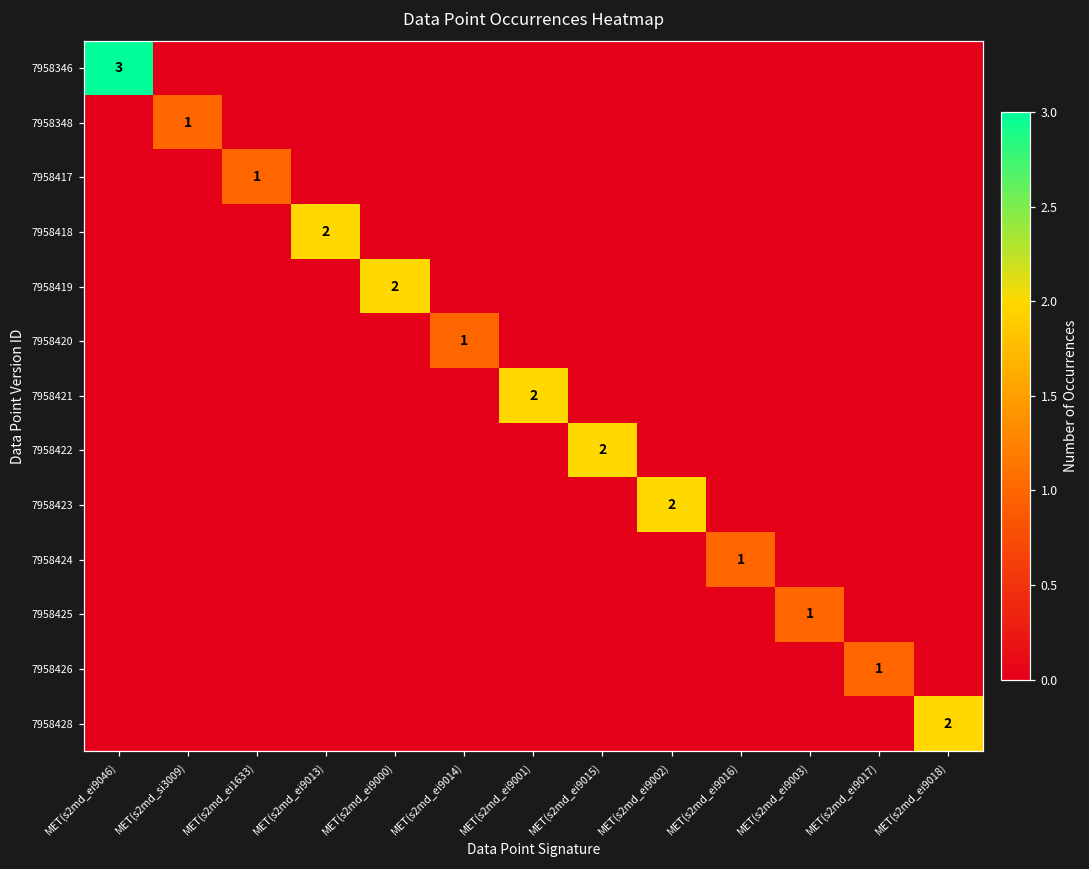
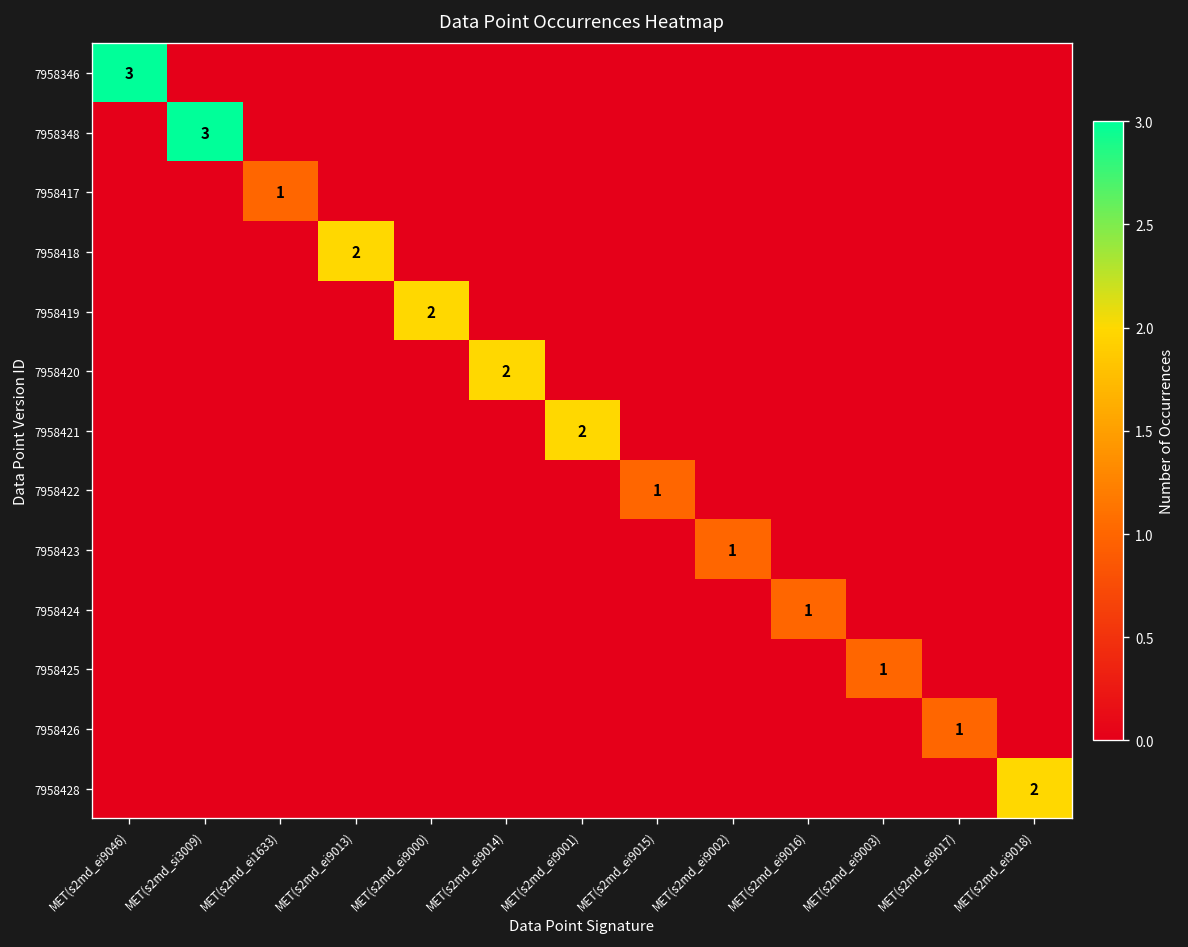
  {
    "7958346": {
      "MET(s2md_ei9046)": 3
    },
    "7958348": {
-     "MET(s2md_si3009)": 1
+     "MET(s2md_si3009)": 3
    },
    "7958417": {
      "MET(s2md_ei1633)": 1
    },
    "7958418": {
      "MET(s2md_ei9013)": 2
    },
    "7958419": {
      "MET(s2md_ei9000)": 2
    },
    "7958420": {
-     "MET(s2md_ei9014)": 1
+     "MET(s2md_ei9014)": 2
    },
    "7958421": {
      "MET(s2md_ei9001)": 2
    },
    "7958422": {
-     "MET(s2md_ei9015)": 2
+     "MET(s2md_ei9015)": 1
    },
    "7958423": {
-     "MET(s2md_ei9002)": 2
+     "MET(s2md_ei9002)": 1
    },
    "7958424": {
      "MET(s2md_ei9016)": 1
    },
    "7958425": {
      "MET(s2md_ei9003)": 1
    },
    "7958426": {
      "MET(s2md_ei9017)": 1
    },
    "7958428": {
      "MET(s2md_ei9018)": 2
    }
  }
